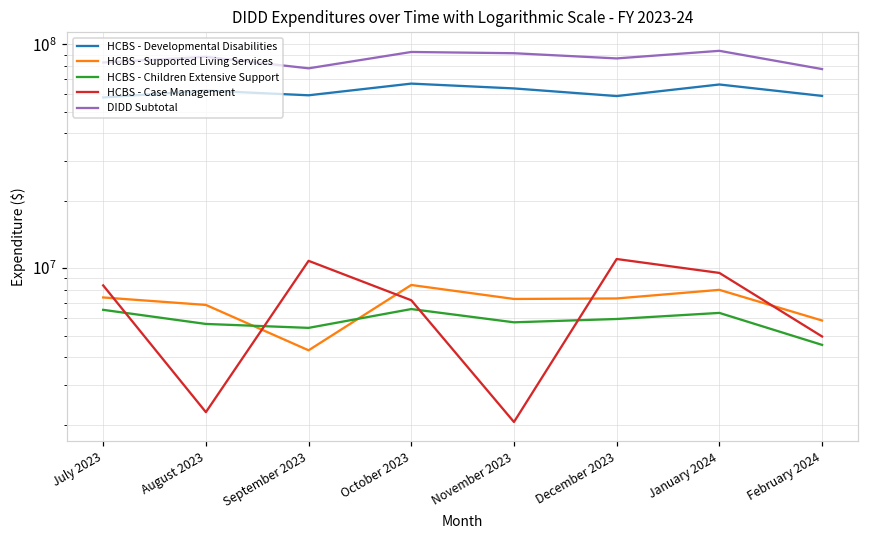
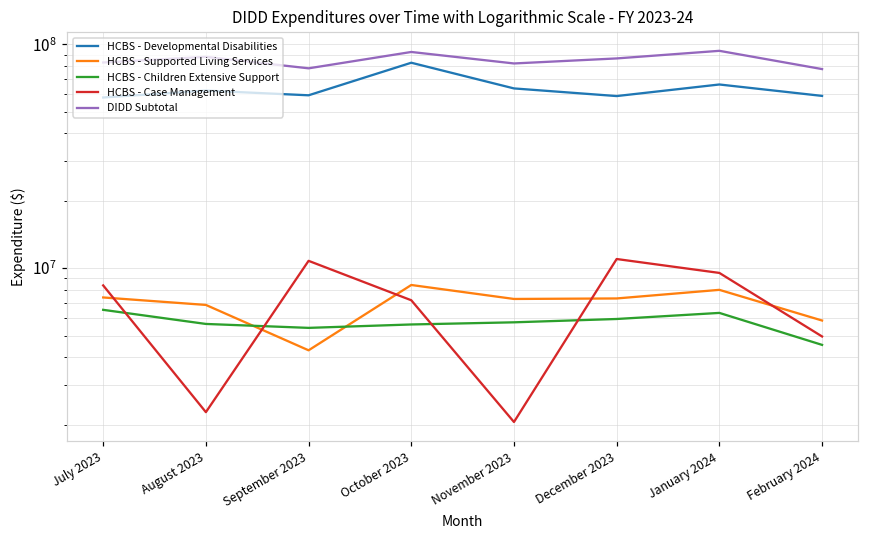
  {
    "HCBS - Developmental Disabilities": {
      "September 2023": 59000000,
-     "October 2023": 67000000,
+     "October 2023": 83000000,
      "November 2023": 64000000,
      "December 2023": 59000000,
      "January 2024": 66000000,
      "February 2024": 59000000
    },
    "HCBS - Supported Living Services": {
      "July 2023": 7400000,
      "August 2023": 6800000,
      "September 2023": 4300000,
      "October 2023": 8400000,
      "November 2023": 7300000,
      "December 2023": 7300000,
      "January 2024": 8000000,
      "February 2024": 5800000
    },
    "HCBS - Children Extensive Support": {
      "July 2023": 6500000,
      "August 2023": 5600000,
      "September 2023": 5400000,
-     "October 2023": 6600000,
+     "October 2023": 5600000,
      "November 2023": 5700000,
      "December 2023": 5900000,
      "January 2024": 6300000,
      "February 2024": 4500000
    },
    "HCBS - Case Management": {
      "July 2023": 8400000,
      "August 2023": 2300000,
      "September 2023": 11000000,
      "October 2023": 7200000,
      "November 2023": 2100000,
      "December 2023": 11000000,
      "January 2024": 10000000,
      "February 2024": 5000000
    },
    "DIDD Subtotal": {
      "September 2023": 78000000,
      "October 2023": 90000000,
-     "November 2023": 90000000,
+     "November 2023": 82000000,
      "December 2023": 86000000,
      "January 2024": 90000000,
      "February 2024": 78000000
    }
  }
